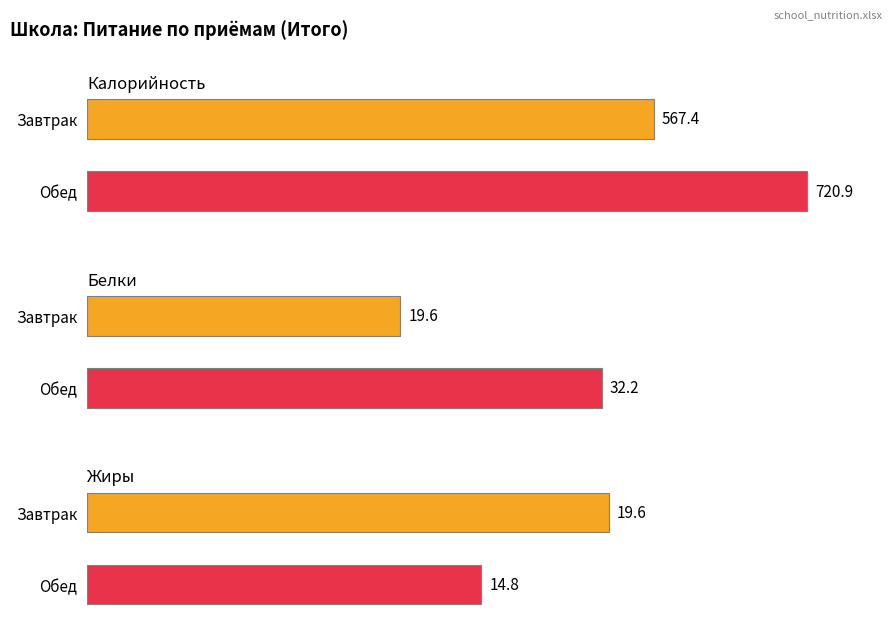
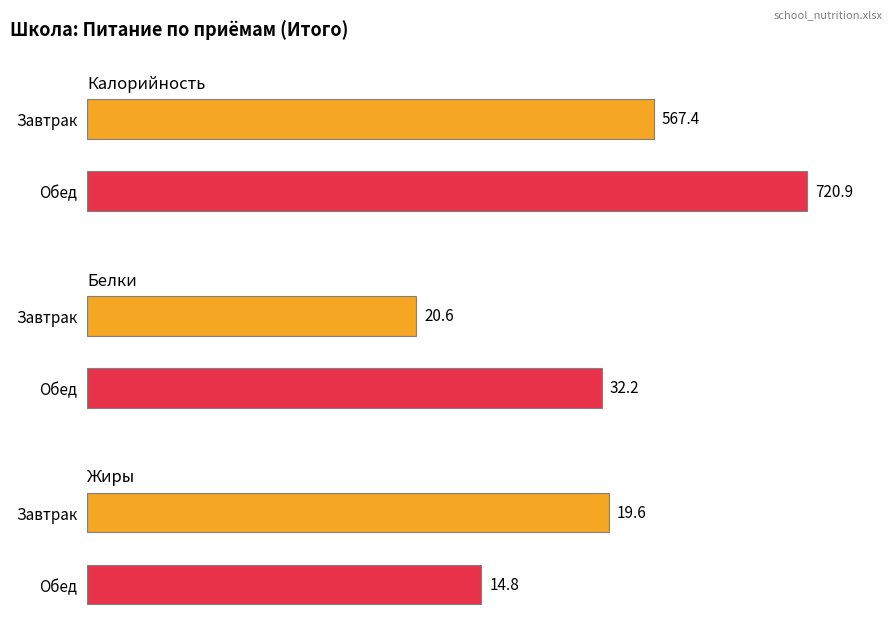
  {
    "Калорийность": {
      "Завтрак": 567.4,
      "Обед": 720.9
    },
    "Белки": {
-     "Завтрак": 19.6,
+     "Завтрак": 20.6,
      "Обед": 32.2
    },
    "Жиры": {
      "Завтрак": 19.6,
      "Обед": 14.8
    }
  }
